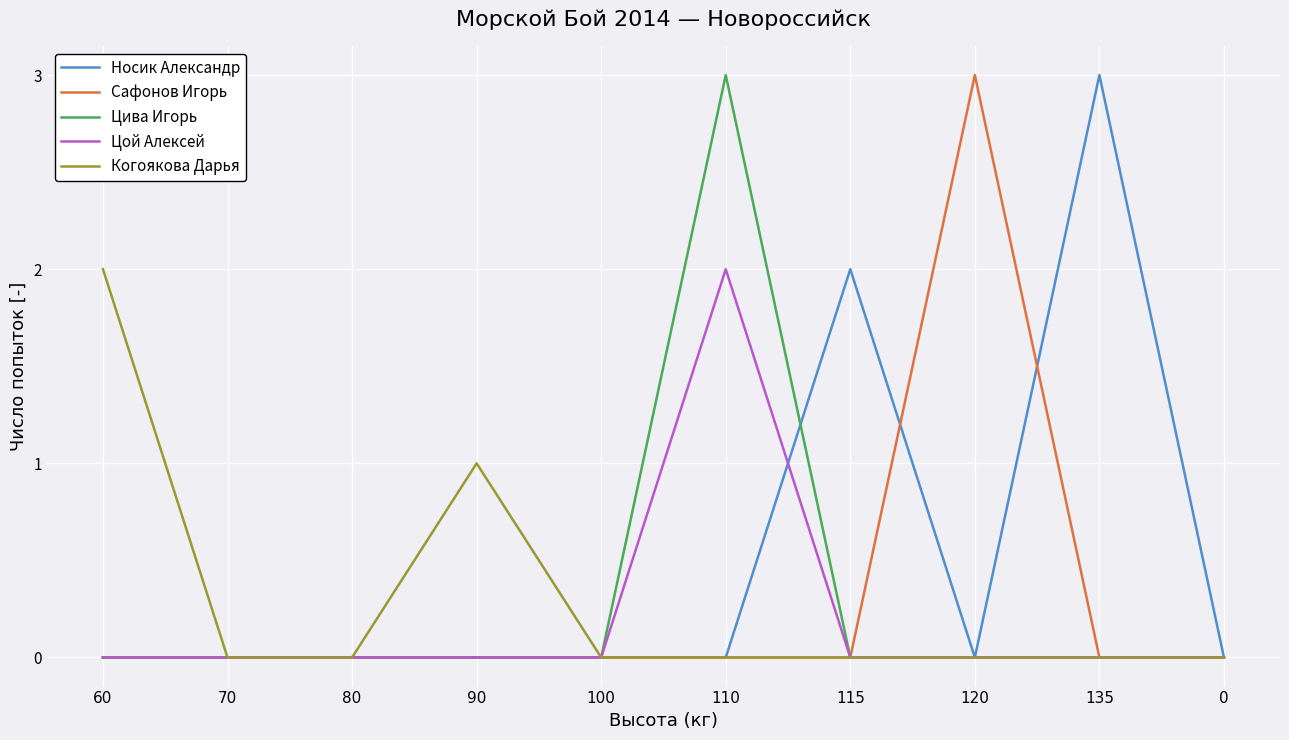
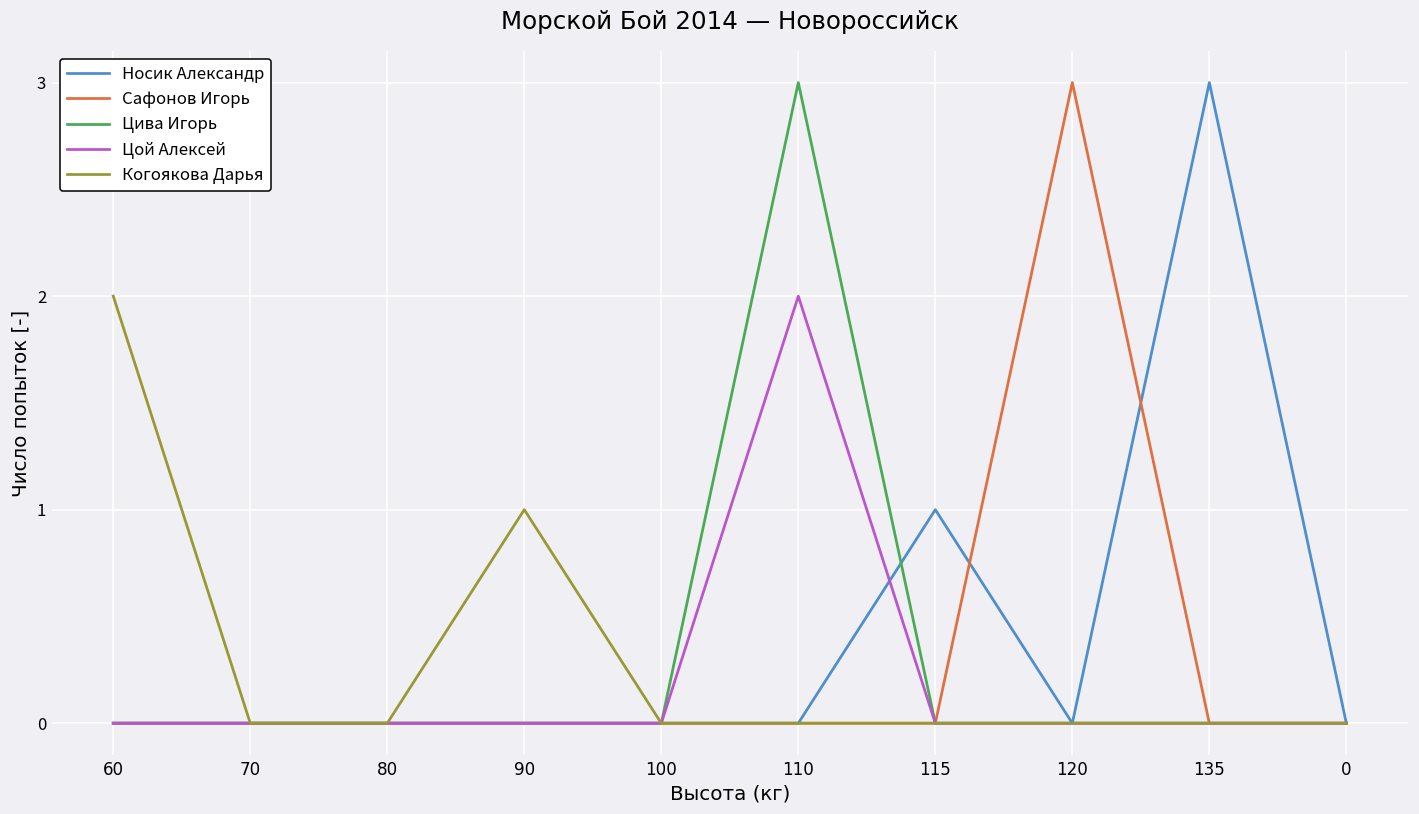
  {
    "Носик Александр": {
-     "115": 2,
+     "115": 1,
      "135": 3
    },
    "Сафонов Игорь": {
      "120": 3
    },
    "Цива Игорь": {
      "110": 3
    },
    "Цой Алексей": {
      "110": 2
    },
    "Когоякова Дарья": {
      "60": 2,
      "90": 1
    }
  }
